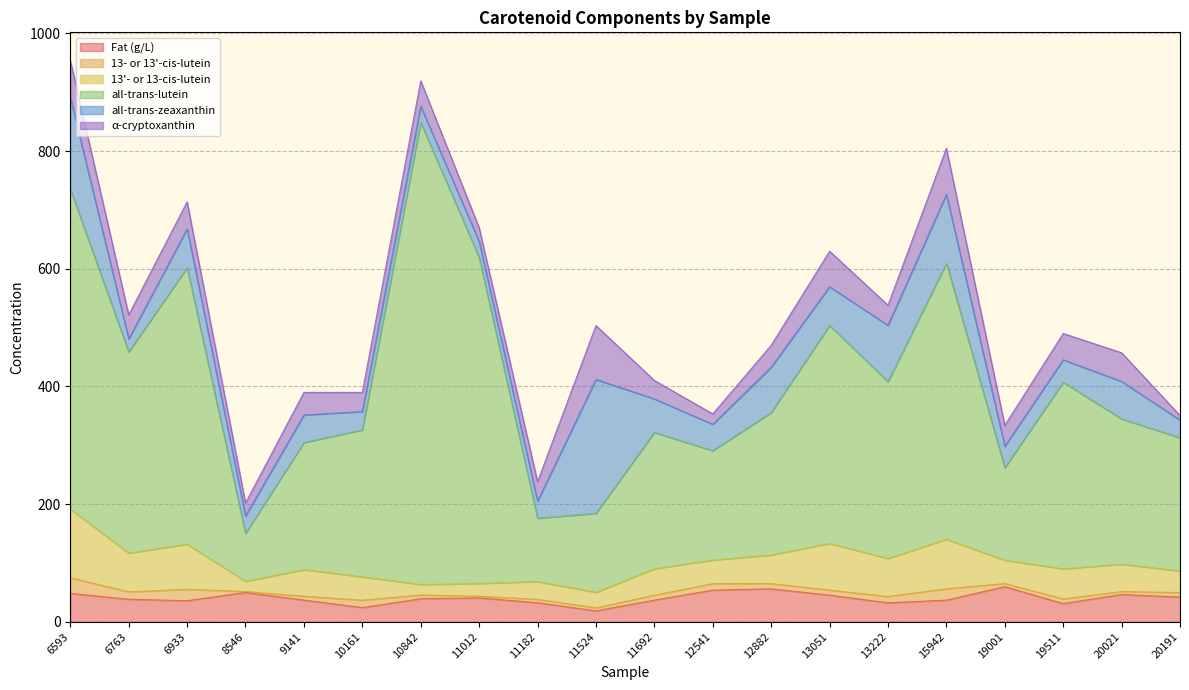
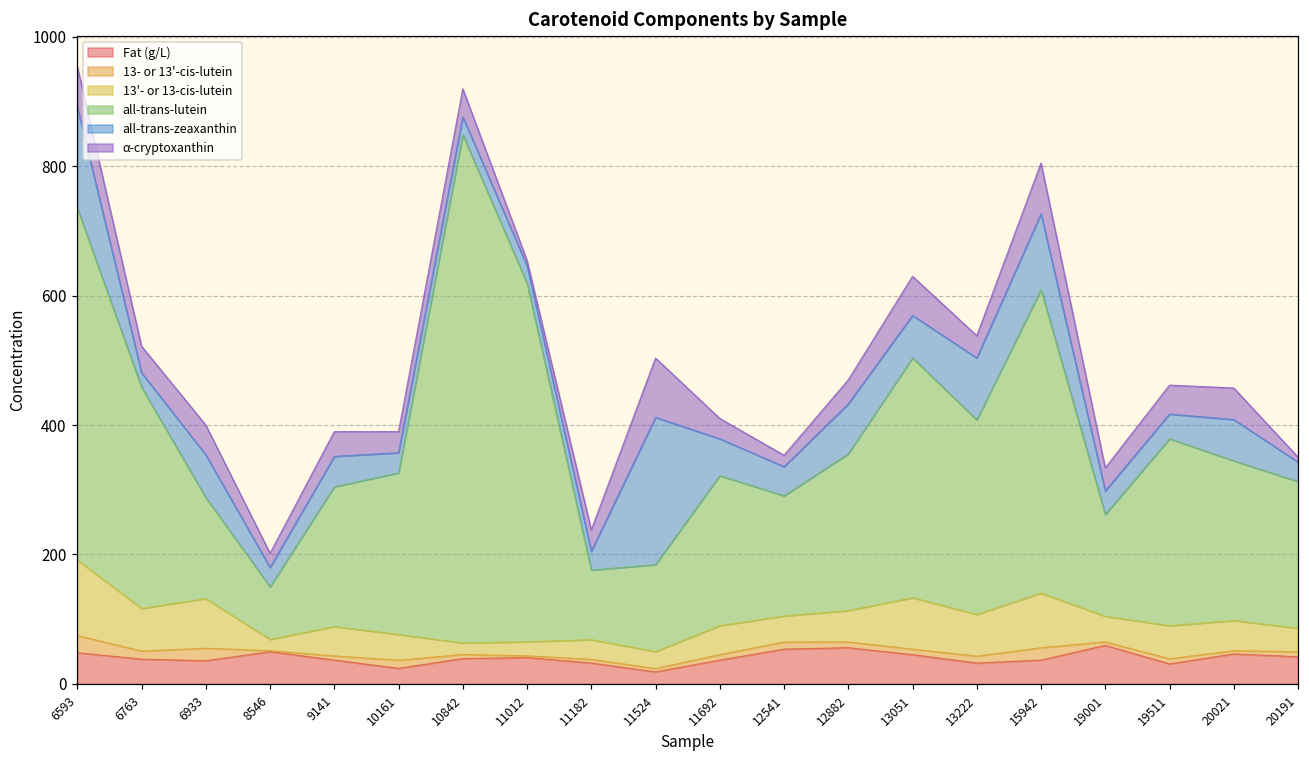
  {
    "all-trans-lutein": {
      "6593": 540,
      "6763": 340,
-     "6933": 470,
+     "6933": 160,
      "8546": 80,
      "9141": 220,
      "10161": 250,
      "10842": 790,
      "11012": 550,
      "11182": 110,
      "11524": 130,
      "11692": 230,
      "12541": 190,
      "12882": 240,
      "13051": 370,
      "13222": 300,
      "15942": 470,
      "19001": 160,
-     "19511": 320,
+     "19511": 290,
      "20021": 250,
      "20191": 230
    },
    "all-trans-zeaxanthin": {
      "6593": 160,
      "6763": 20,
      "6933": 70,
      "8546": 30,
      "9141": 50,
      "10161": 30,
      "10842": 30,
      "11012": 30,
      "11182": 30,
      "11524": 230,
      "11692": 60,
      "12541": 40,
      "12882": 80,
      "13051": 70,
      "13222": 100,
      "15942": 120,
      "19001": 40,
      "19511": 40,
      "20021": 60,
      "20191": 30
    },
    "α-cryptoxanthin": {
      "6593": 60,
      "6763": 40,
      "6933": 50,
      "8546": 20,
      "9141": 40,
      "10161": 30,
      "10842": 40,
-     "11012": 20,
+     "11012": 10,
      "11182": 30,
      "11524": 90,
      "11692": 30,
      "12541": 20,
      "12882": 40,
      "13051": 60,
      "13222": 30,
      "15942": 80,
      "19001": 40,
      "19511": 40,
      "20021": 50,
      "20191": 10
    }
  }
